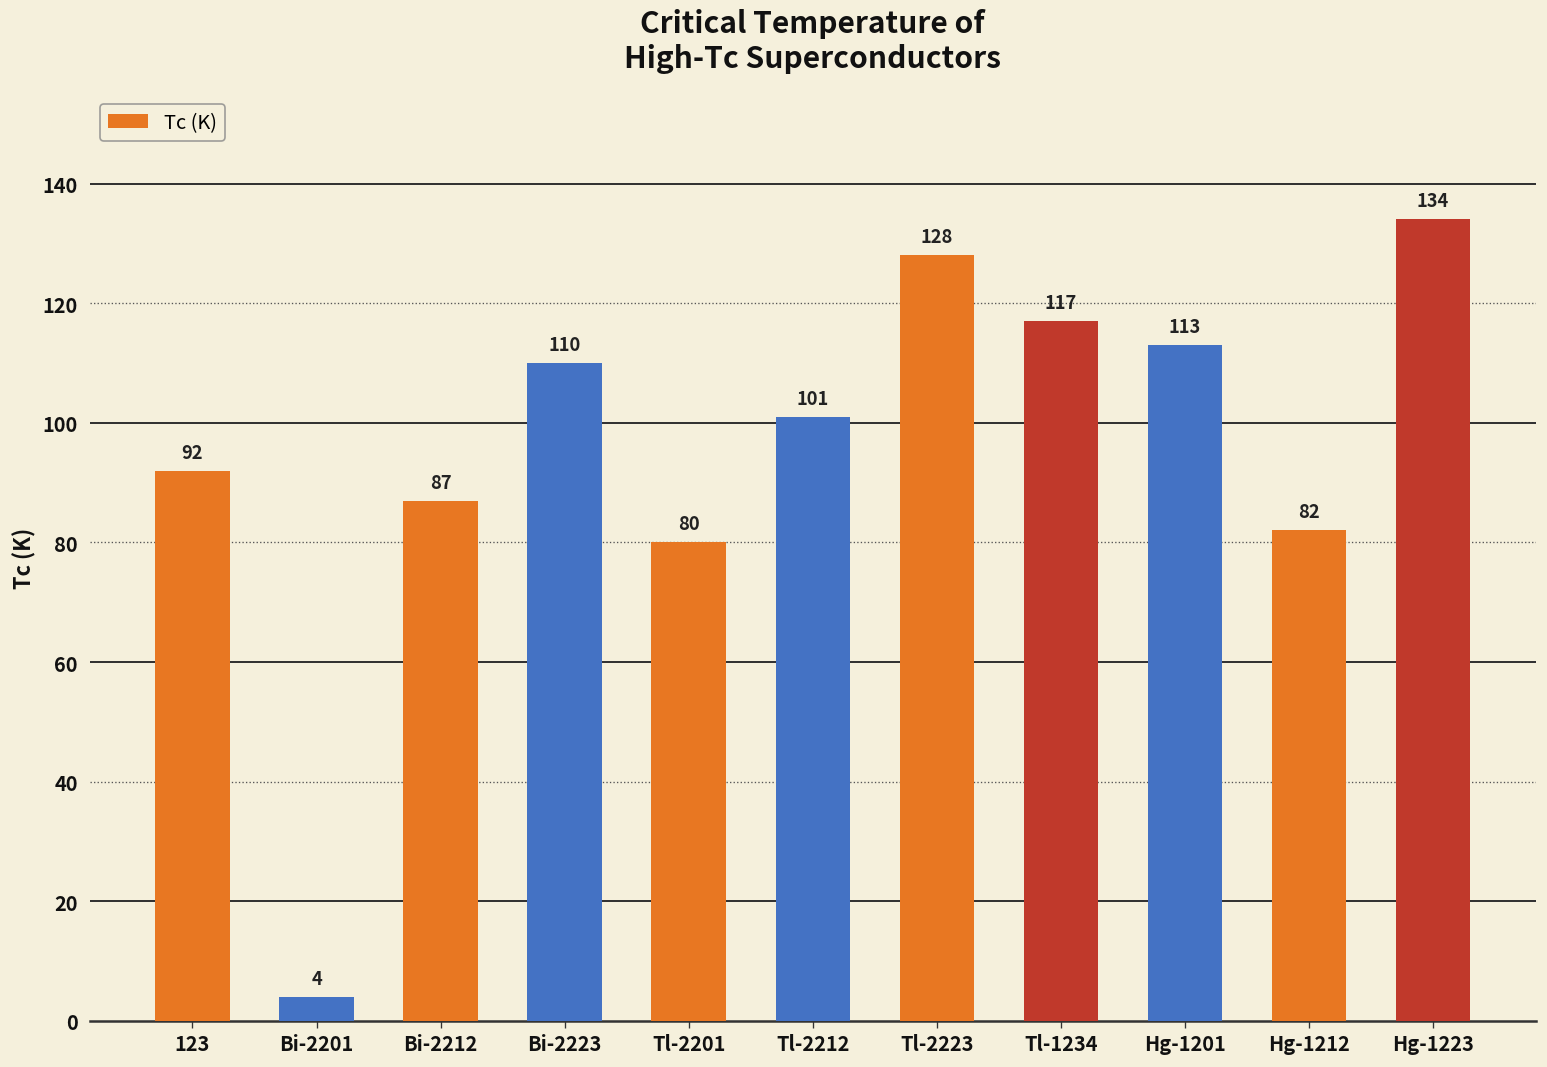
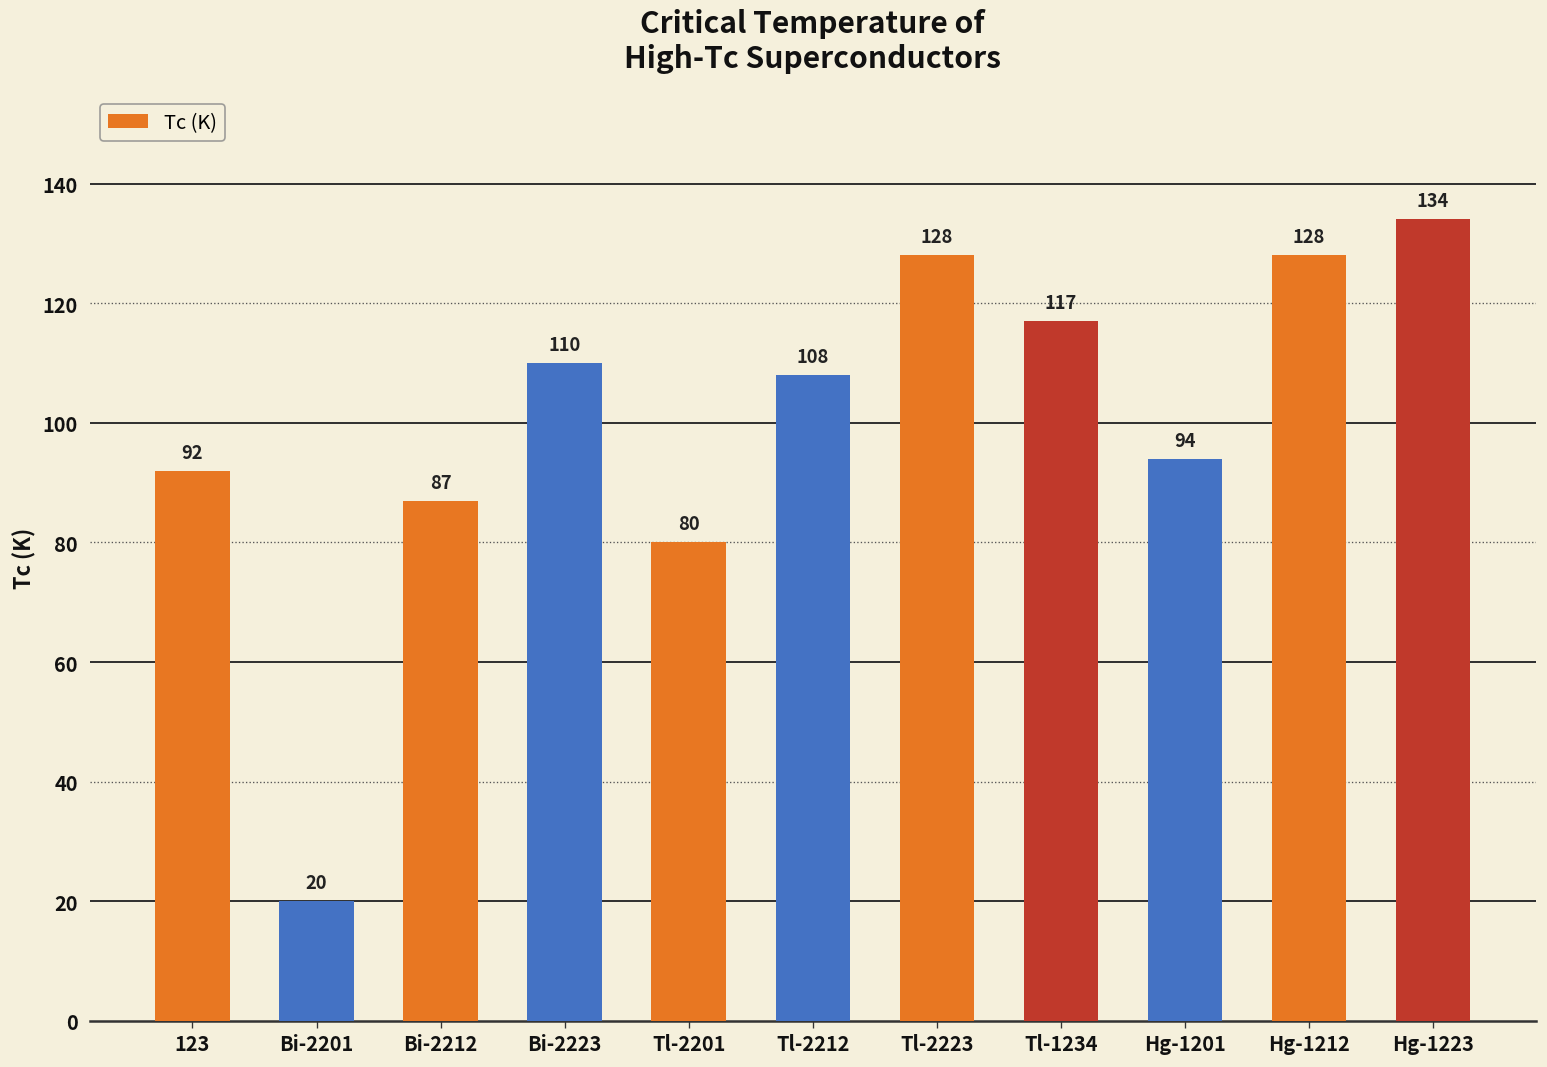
  {
    "123": 92,
-   "Bi-2201": 4,
+   "Bi-2201": 20,
    "Bi-2212": 87,
    "Bi-2223": 110,
    "Tl-2201": 80,
-   "Tl-2212": 101,
+   "Tl-2212": 108,
    "Tl-2223": 128,
    "Tl-1234": 117,
-   "Hg-1201": 113,
-   "Hg-1212": 82,
+   "Hg-1201": 94,
+   "Hg-1212": 128,
    "Hg-1223": 134
  }
